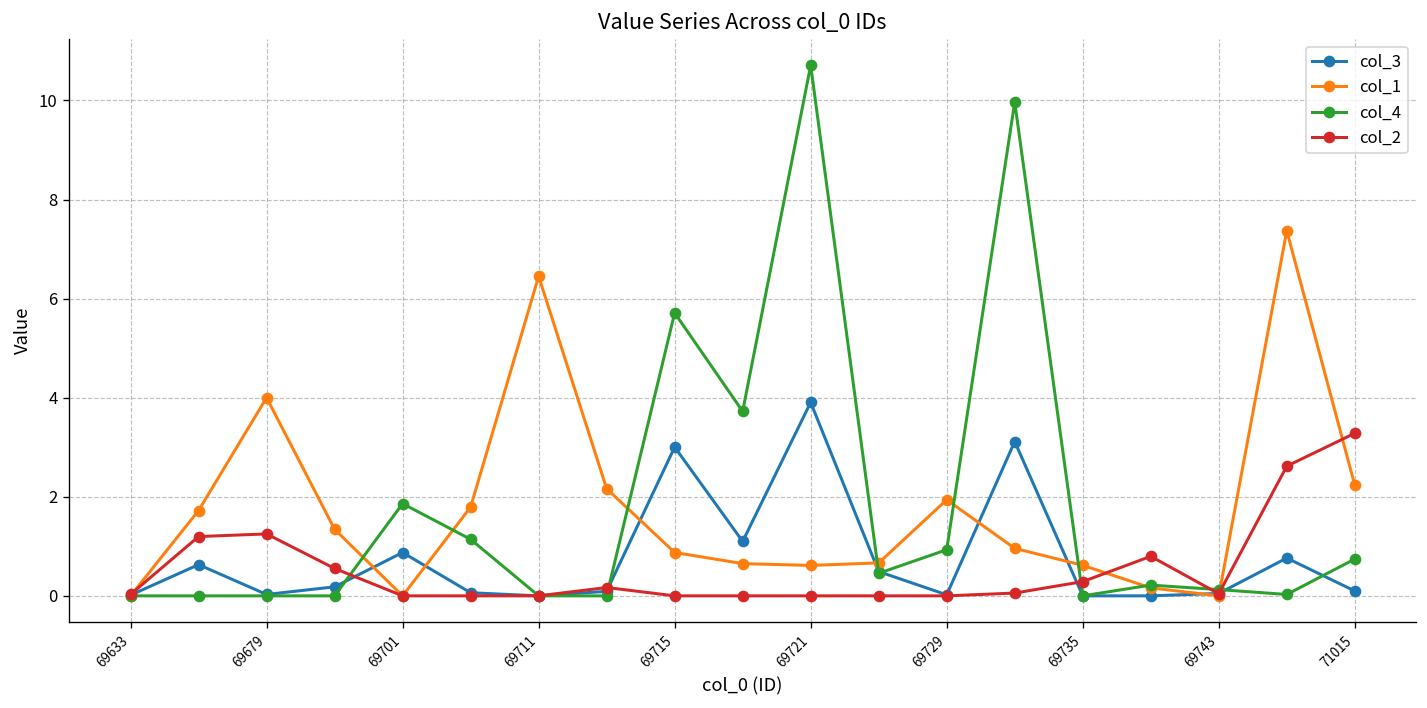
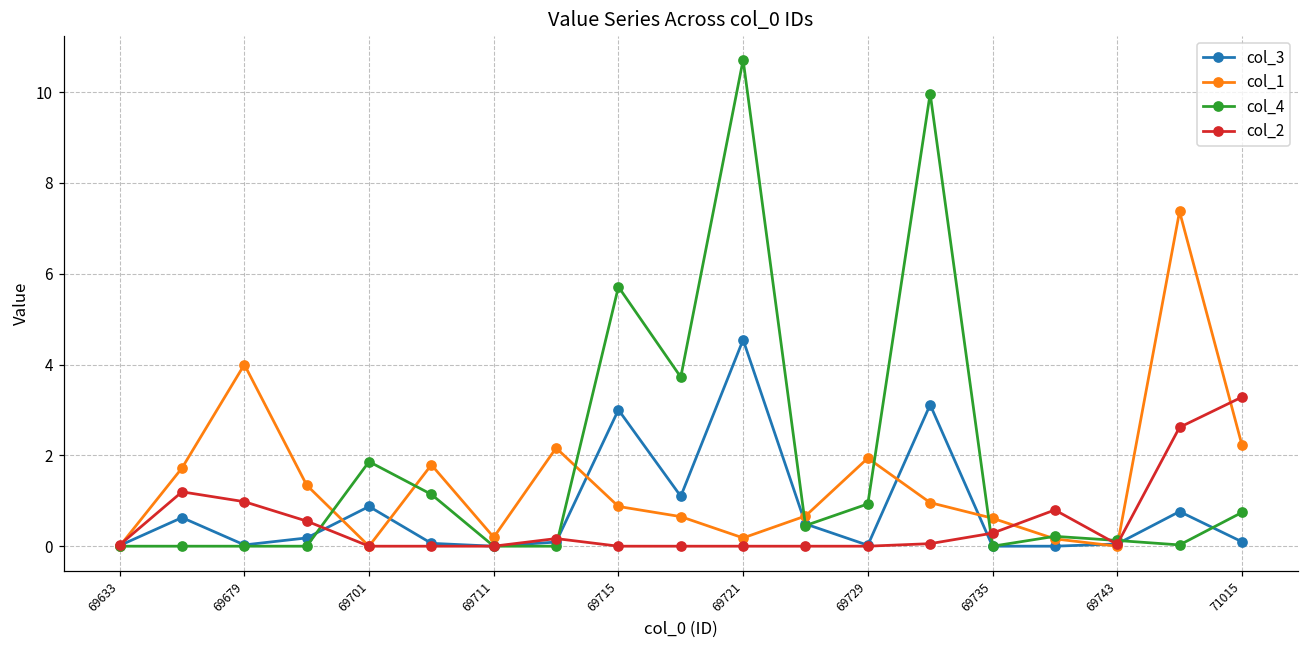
  {
    "col_3": {
      "69701": 0.9,
      "69715": 3.0,
-     "69721": 3.9,
+     "69721": 4.5,
      "71015": 0.1
    },
    "col_1": {
      "69679": 4.0,
-     "69711": 6.5,
+     "69711": 0.2,
      "69715": 0.9,
-     "69721": 0.6,
+     "69721": 0.2,
      "69729": 1.9,
      "69735": 0.6,
      "71015": 2.2
    },
    "col_4": {
      "69701": 1.9,
      "69715": 5.7,
      "69721": 10.7,
      "69729": 0.9,
      "69743": 0.1,
      "71015": 0.7
    },
    "col_2": {
-     "69679": 1.3,
+     "69679": 1.0,
      "69715": 0.0,
      "69721": 0.0,
      "69735": 0.3,
      "71015": 3.3
    }
  }
